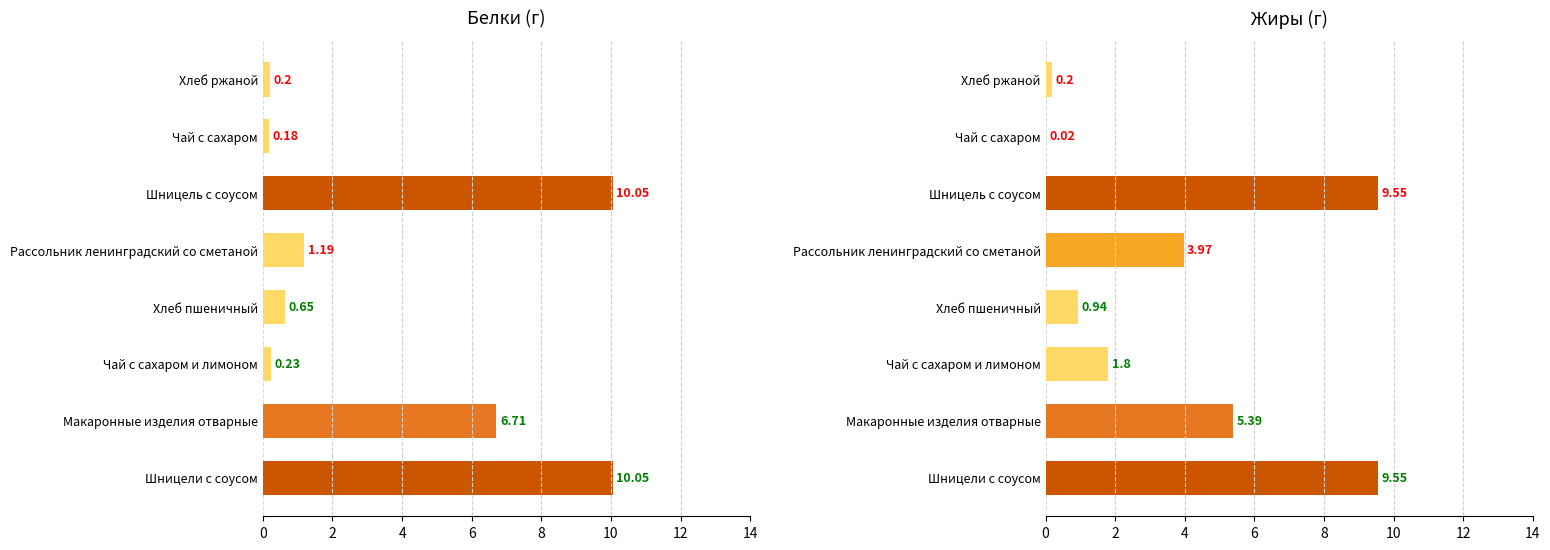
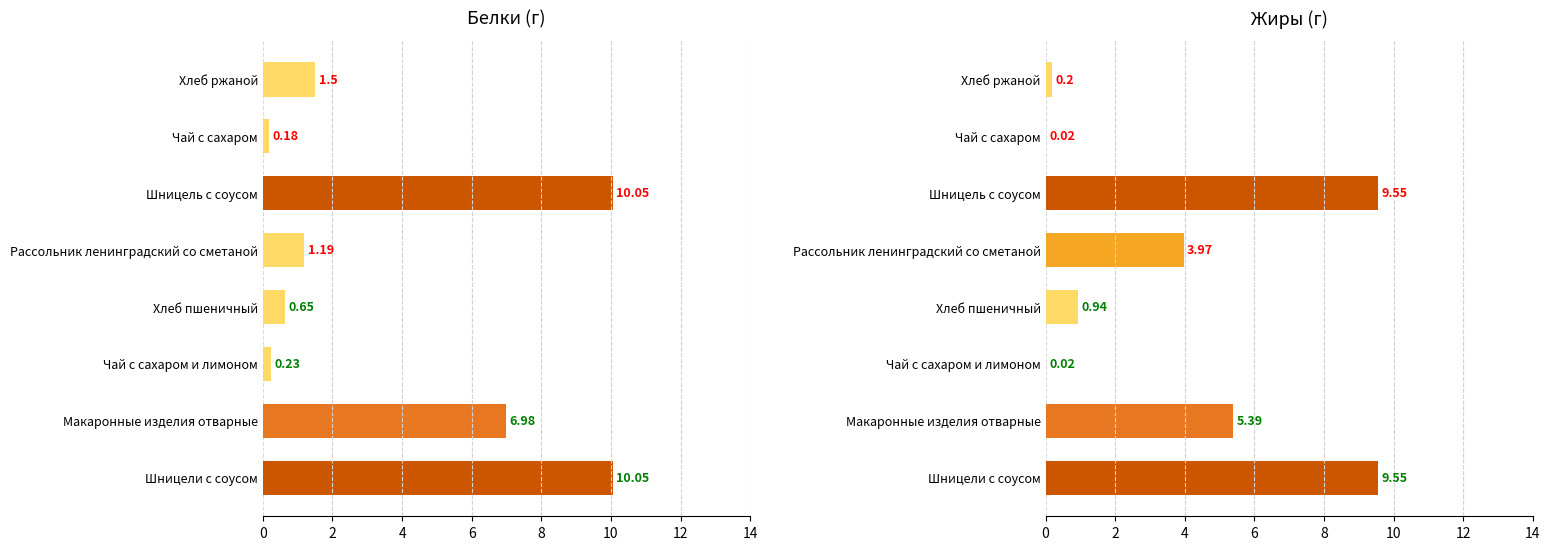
  {
    "Белки (г)": {
-     "Хлеб ржаной": 0.2,
+     "Хлеб ржаной": 1.5,
      "Чай с сахаром": 0.18,
      "Шницель с соусом": 10.05,
      "Рассольник ленинградский со сметаной": 1.19,
      "Хлеб пшеничный": 0.65,
      "Чай с сахаром и лимоном": 0.23,
-     "Макаронные изделия отварные": 6.71,
+     "Макаронные изделия отварные": 6.98,
      "Шницели с соусом": 10.05
    },
    "Жиры (г)": {
      "Хлеб ржаной": 0.2,
      "Чай с сахаром": 0.02,
      "Шницель с соусом": 9.55,
      "Рассольник ленинградский со сметаной": 3.97,
      "Хлеб пшеничный": 0.94,
-     "Чай с сахаром и лимоном": 1.8,
+     "Чай с сахаром и лимоном": 0.02,
      "Макаронные изделия отварные": 5.39,
      "Шницели с соусом": 9.55
    }
  }
